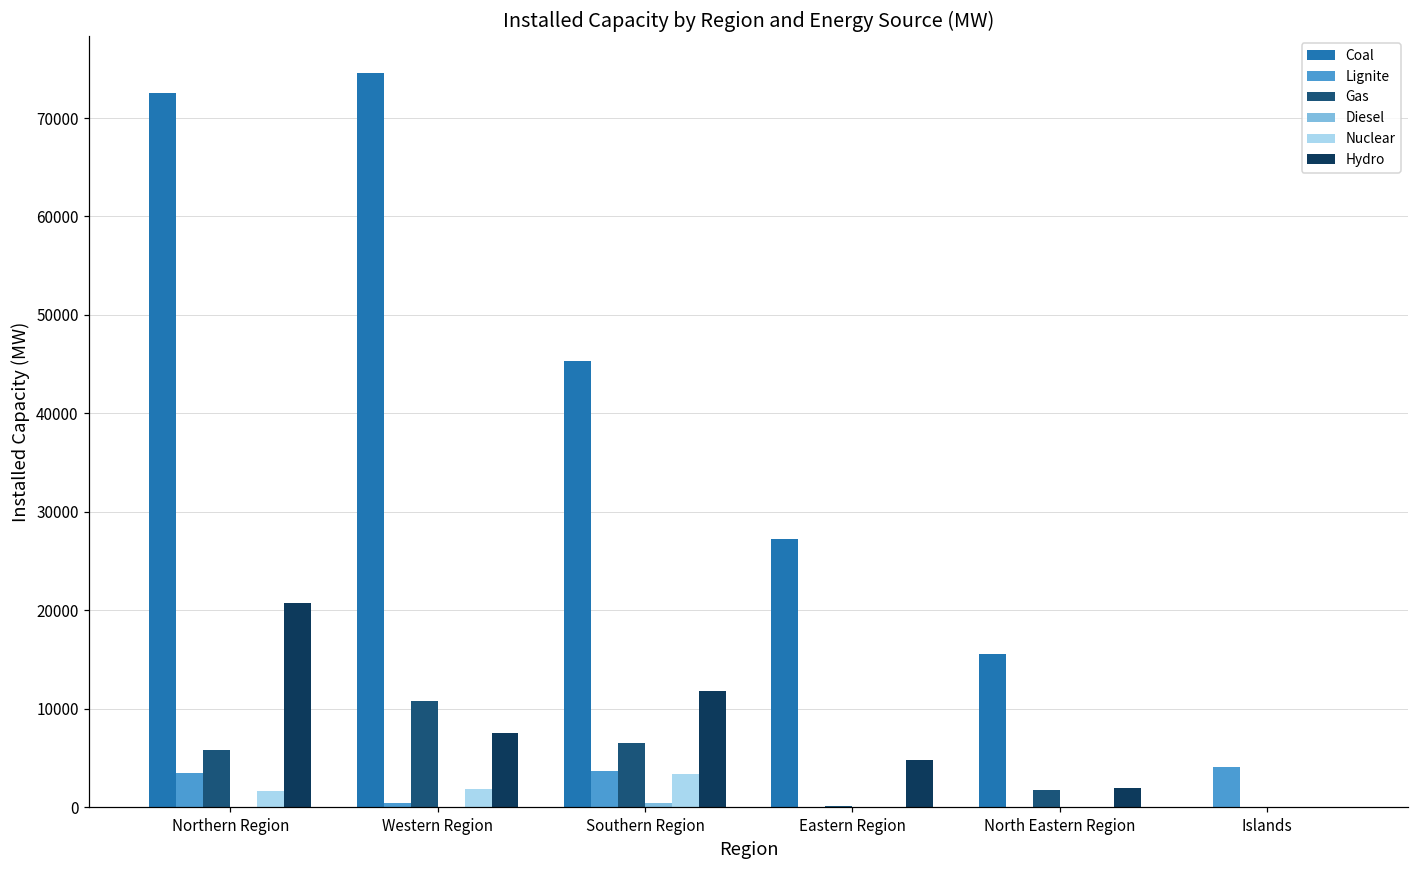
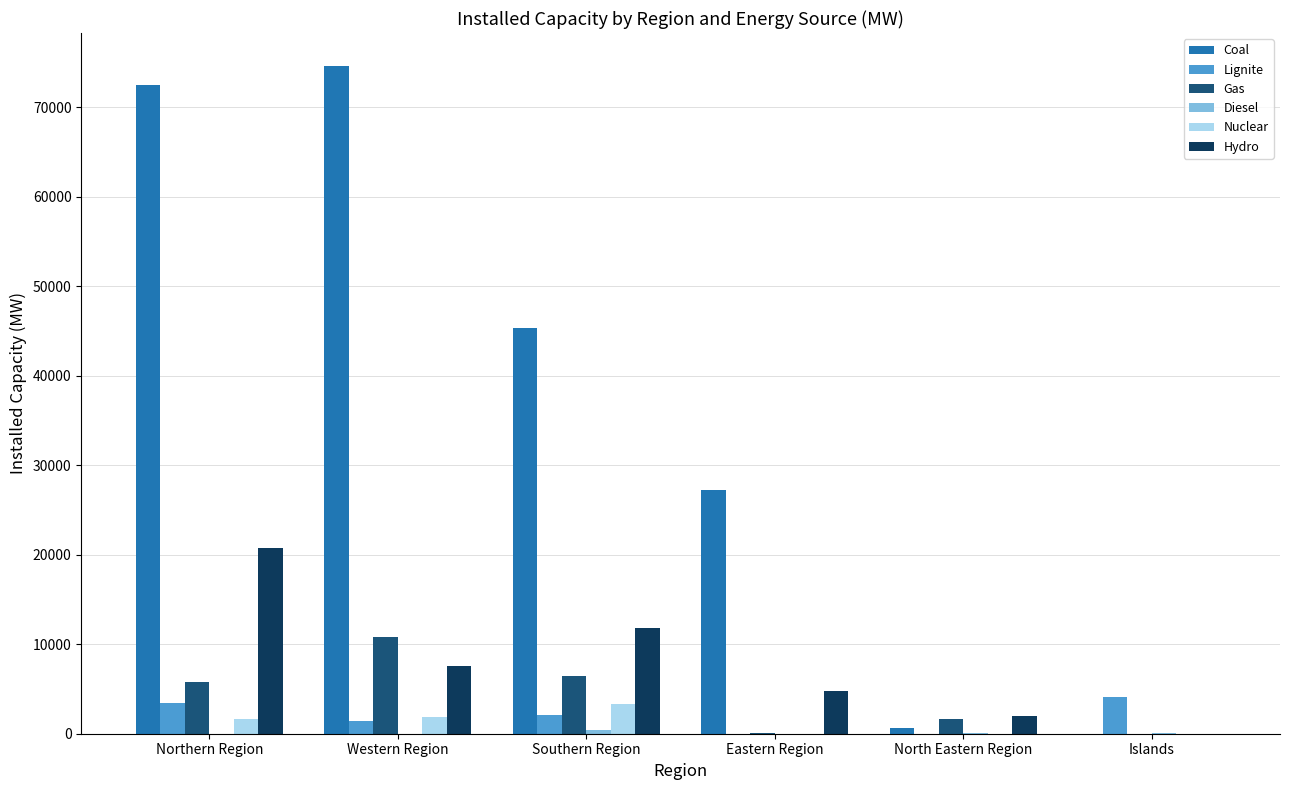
  {
    "Coal": {
      "Northern Region": 73000,
      "Western Region": 75000,
      "Southern Region": 45000,
      "Eastern Region": 27000,
-     "North Eastern Region": 16000,
+     "North Eastern Region": 1000,
      "Islands": 0
    },
    "Lignite": {
      "Northern Region": 3000,
-     "Western Region": 0,
-     "Southern Region": 4000,
+     "Western Region": 1000,
+     "Southern Region": 2000,
      "Eastern Region": 0,
      "North Eastern Region": 0,
      "Islands": 4000
    }
  }
